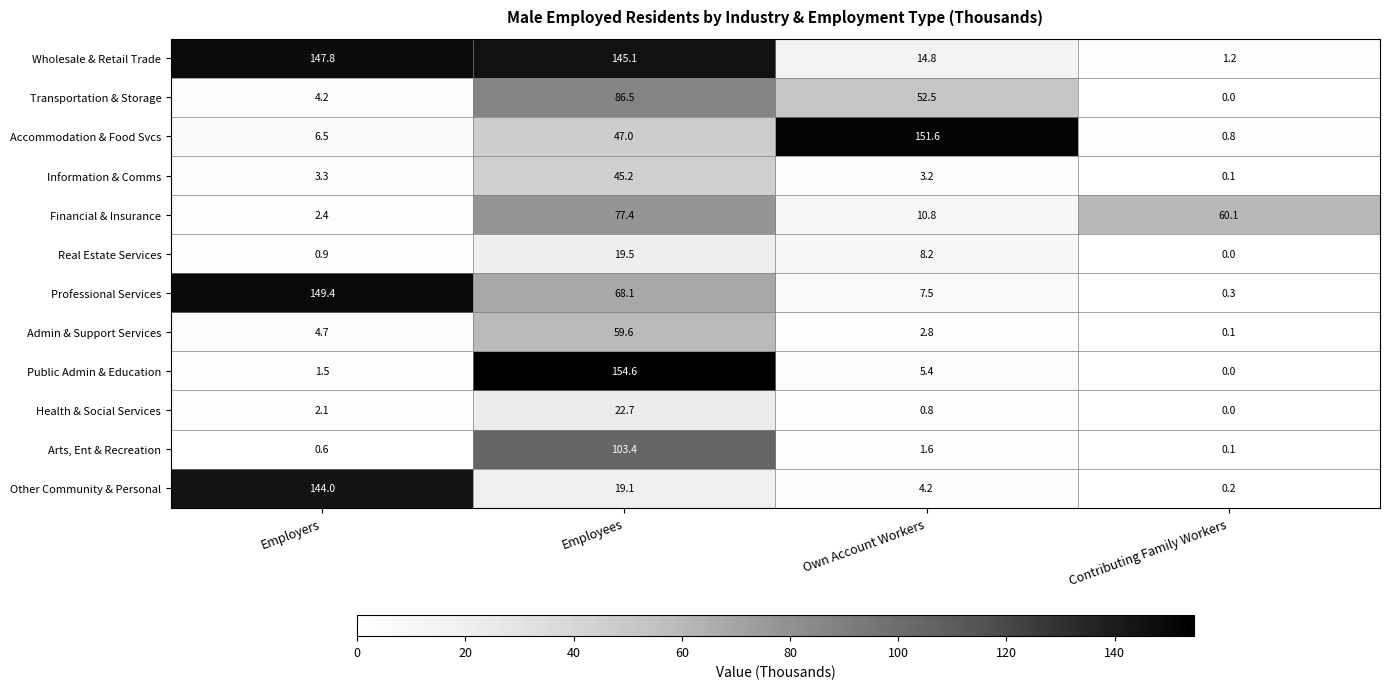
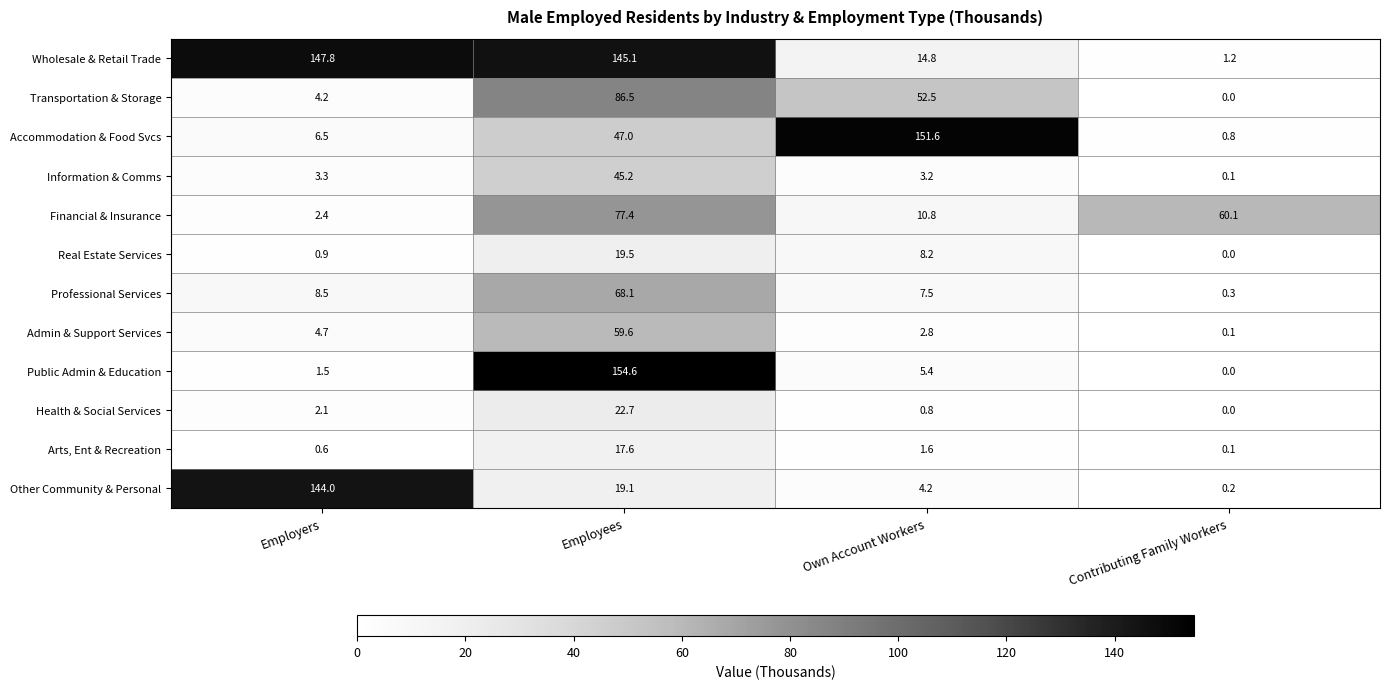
  {
    "Wholesale & Retail Trade": {
      "Employers": 147.8,
      "Employees": 145.1,
      "Own Account Workers": 14.8,
      "Contributing Family Workers": 1.2
    },
    "Transportation & Storage": {
      "Employers": 4.2,
      "Employees": 86.5,
      "Own Account Workers": 52.5,
      "Contributing Family Workers": 0.0
    },
    "Accommodation & Food Svcs": {
      "Employers": 6.5,
      "Employees": 47.0,
      "Own Account Workers": 151.6,
      "Contributing Family Workers": 0.8
    },
    "Information & Comms": {
      "Employers": 3.3,
      "Employees": 45.2,
      "Own Account Workers": 3.2,
      "Contributing Family Workers": 0.1
    },
    "Financial & Insurance": {
      "Employers": 2.4,
      "Employees": 77.4,
      "Own Account Workers": 10.8,
      "Contributing Family Workers": 60.1
    },
    "Real Estate Services": {
      "Employers": 0.9,
      "Employees": 19.5,
      "Own Account Workers": 8.2,
      "Contributing Family Workers": 0.0
    },
    "Professional Services": {
-     "Employers": 149.4,
+     "Employers": 8.5,
      "Employees": 68.1,
      "Own Account Workers": 7.5,
      "Contributing Family Workers": 0.3
    },
    "Admin & Support Services": {
      "Employers": 4.7,
      "Employees": 59.6,
      "Own Account Workers": 2.8,
      "Contributing Family Workers": 0.1
    },
    "Public Admin & Education": {
      "Employers": 1.5,
      "Employees": 154.6,
      "Own Account Workers": 5.4,
      "Contributing Family Workers": 0.0
    },
    "Health & Social Services": {
      "Employers": 2.1,
      "Employees": 22.7,
      "Own Account Workers": 0.8,
      "Contributing Family Workers": 0.0
    },
    "Arts, Ent & Recreation": {
      "Employers": 0.6,
-     "Employees": 103.4,
+     "Employees": 17.6,
      "Own Account Workers": 1.6,
      "Contributing Family Workers": 0.1
    },
    "Other Community & Personal": {
      "Employers": 144.0,
      "Employees": 19.1,
      "Own Account Workers": 4.2,
      "Contributing Family Workers": 0.2
    }
  }
